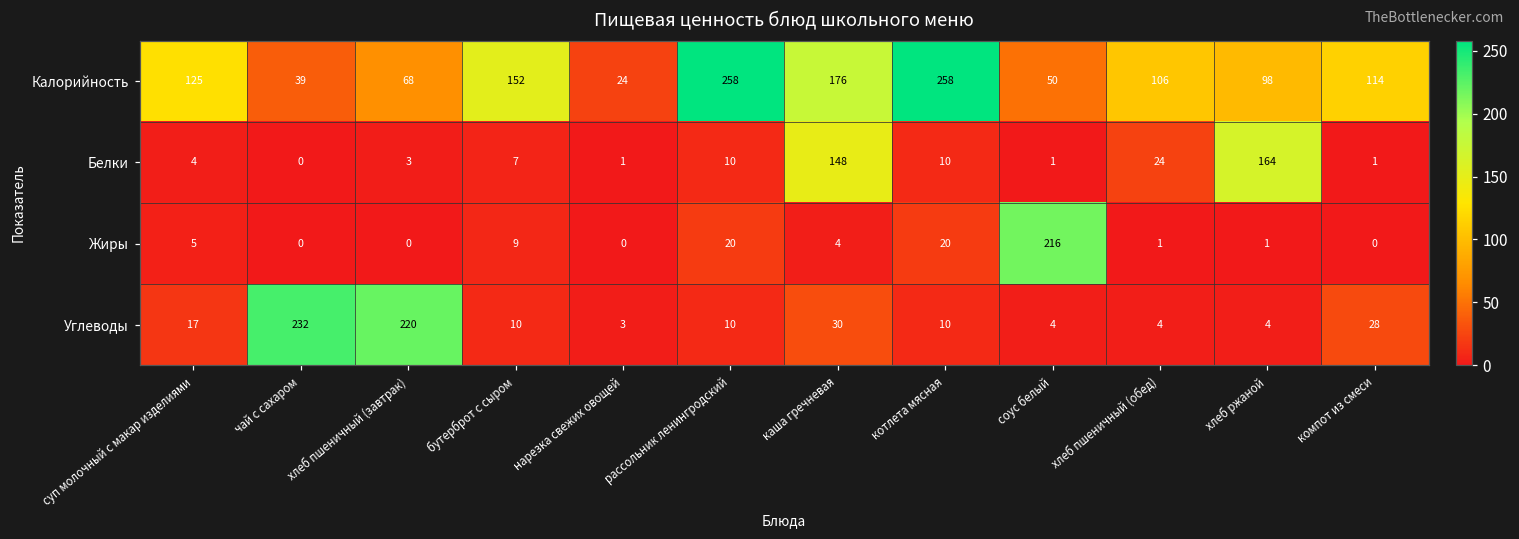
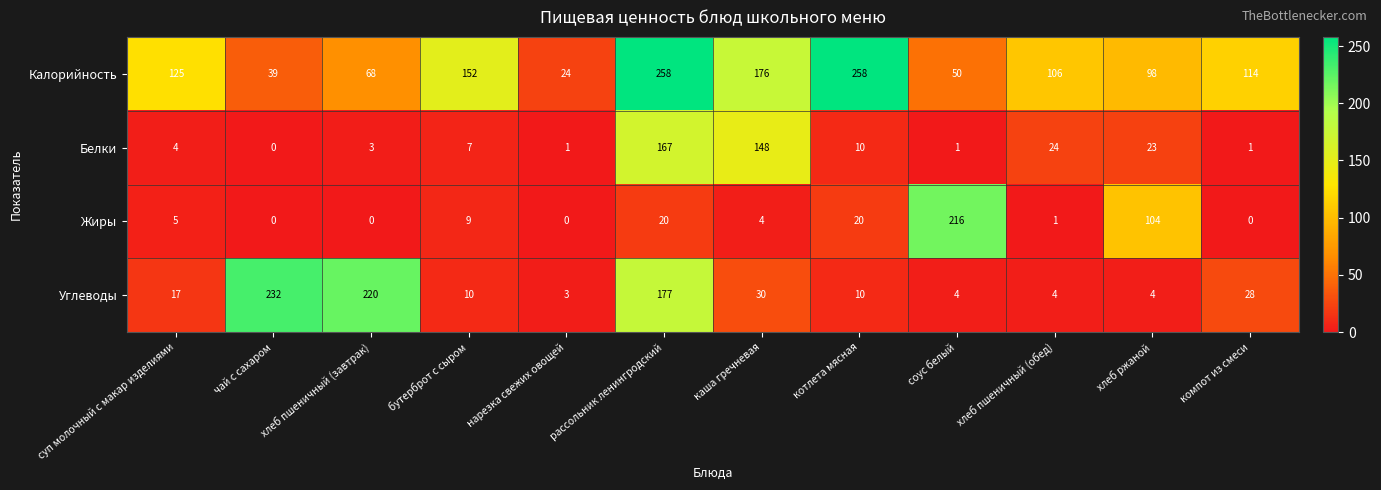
  {
    "Калорийность": {
      "суп молочный с макар изделиями": 125,
      "чай с сахаром": 39,
      "хлеб пшеничный (завтрак)": 68,
      "бутерброт с сыром": 152,
      "нарезка свежих овощей": 24,
      "рассольник ленингродский": 258,
      "каша гречневая": 176,
      "котлета мясная": 258,
      "соус белый": 50,
      "хлеб пшеничный (обед)": 106,
      "хлеб ржаной": 98,
      "компот из смеси": 114
    },
    "Белки": {
      "суп молочный с макар изделиями": 4,
      "чай с сахаром": 0,
      "хлеб пшеничный (завтрак)": 3,
      "бутерброт с сыром": 7,
      "нарезка свежих овощей": 1,
-     "рассольник ленингродский": 10,
+     "рассольник ленингродский": 167,
      "каша гречневая": 148,
      "котлета мясная": 10,
      "соус белый": 1,
      "хлеб пшеничный (обед)": 24,
-     "хлеб ржаной": 164,
+     "хлеб ржаной": 23,
      "компот из смеси": 1
    },
    "Жиры": {
      "суп молочный с макар изделиями": 5,
      "чай с сахаром": 0,
      "хлеб пшеничный (завтрак)": 0,
      "бутерброт с сыром": 9,
      "нарезка свежих овощей": 0,
      "рассольник ленингродский": 20,
      "каша гречневая": 4,
      "котлета мясная": 20,
      "соус белый": 216,
      "хлеб пшеничный (обед)": 1,
-     "хлеб ржаной": 1,
+     "хлеб ржаной": 104,
      "компот из смеси": 0
    },
    "Углеводы": {
      "суп молочный с макар изделиями": 17,
      "чай с сахаром": 232,
      "хлеб пшеничный (завтрак)": 220,
      "бутерброт с сыром": 10,
      "нарезка свежих овощей": 3,
-     "рассольник ленингродский": 10,
+     "рассольник ленингродский": 177,
      "каша гречневая": 30,
      "котлета мясная": 10,
      "соус белый": 4,
      "хлеб пшеничный (обед)": 4,
      "хлеб ржаной": 4,
      "компот из смеси": 28
    }
  }
